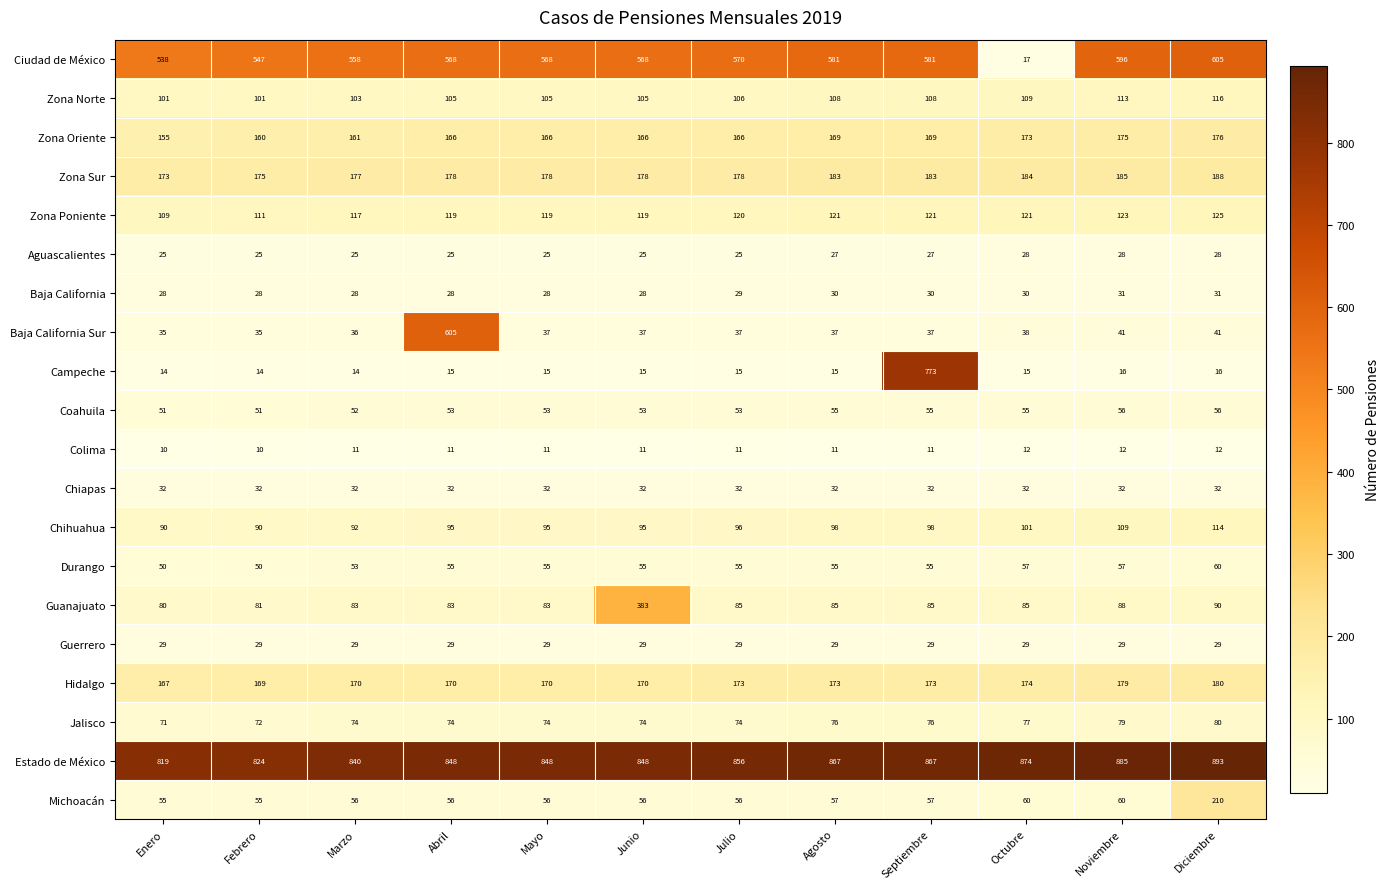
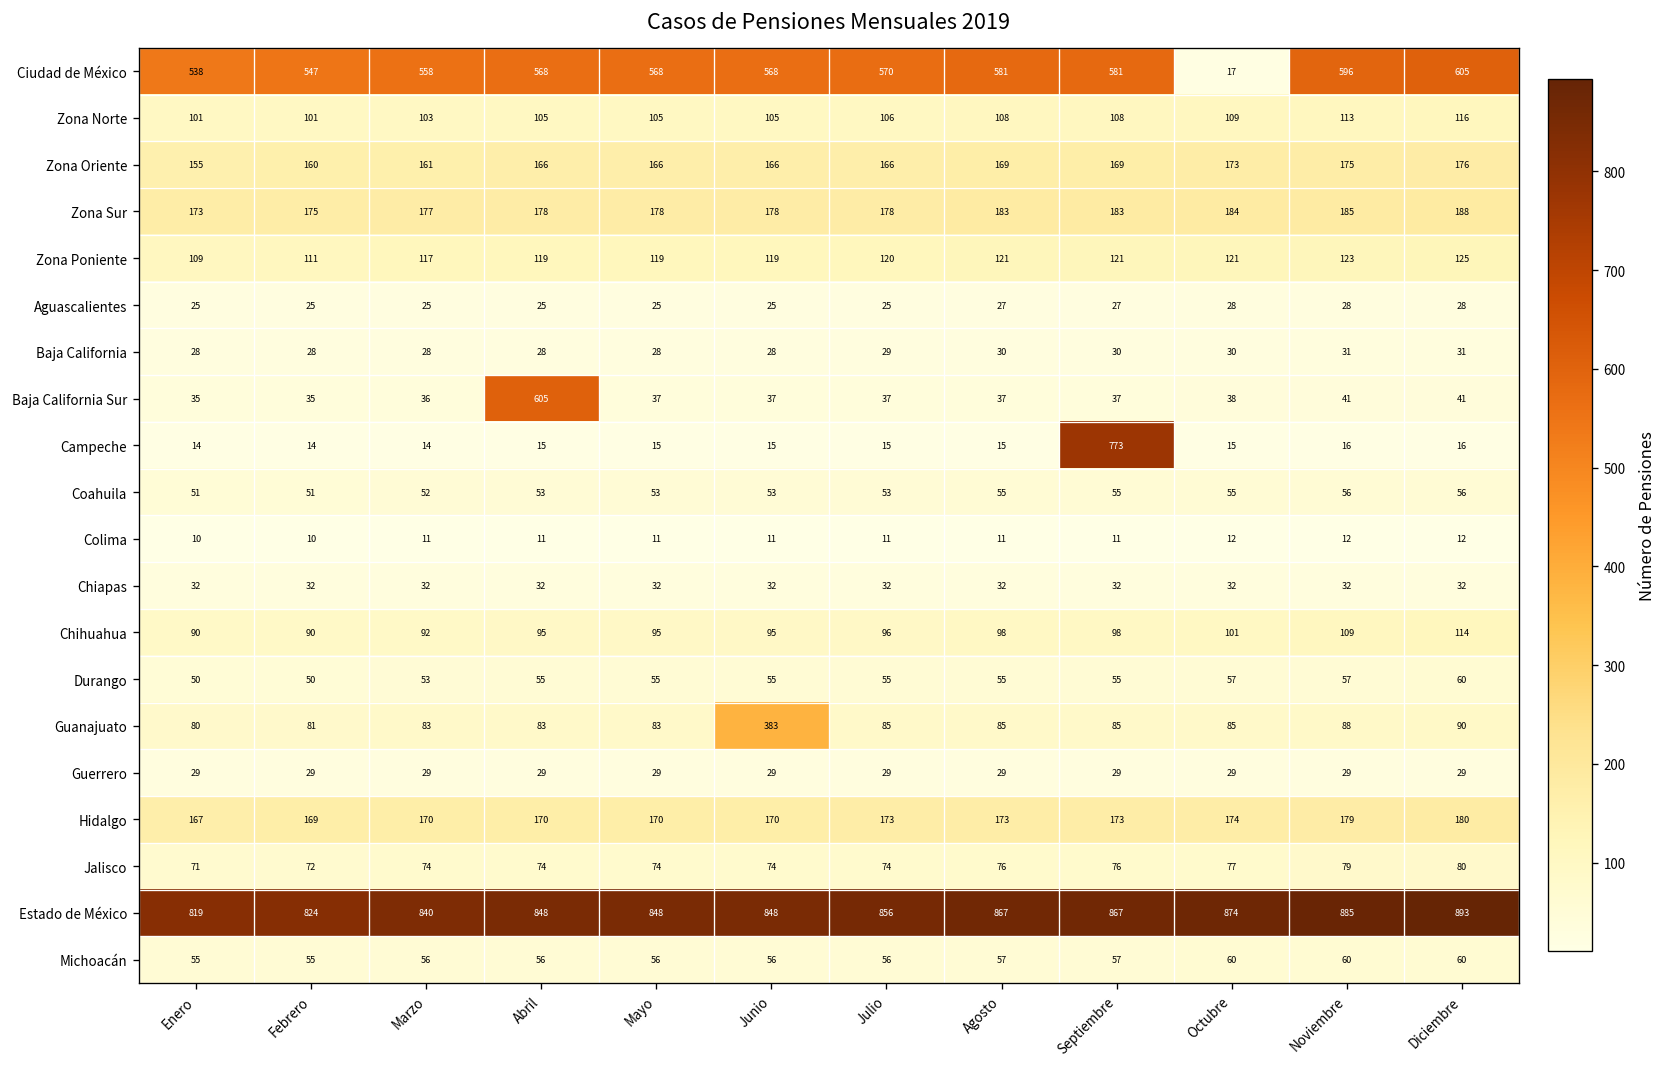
  {
    "Michoacán": {
      "Enero": 55,
      "Febrero": 55,
      "Marzo": 56,
      "Abril": 56,
      "Mayo": 56,
      "Junio": 56,
      "Julio": 56,
      "Agosto": 57,
      "Septiembre": 57,
      "Octubre": 60,
      "Noviembre": 60,
-     "Diciembre": 210
+     "Diciembre": 60
    }
  }
